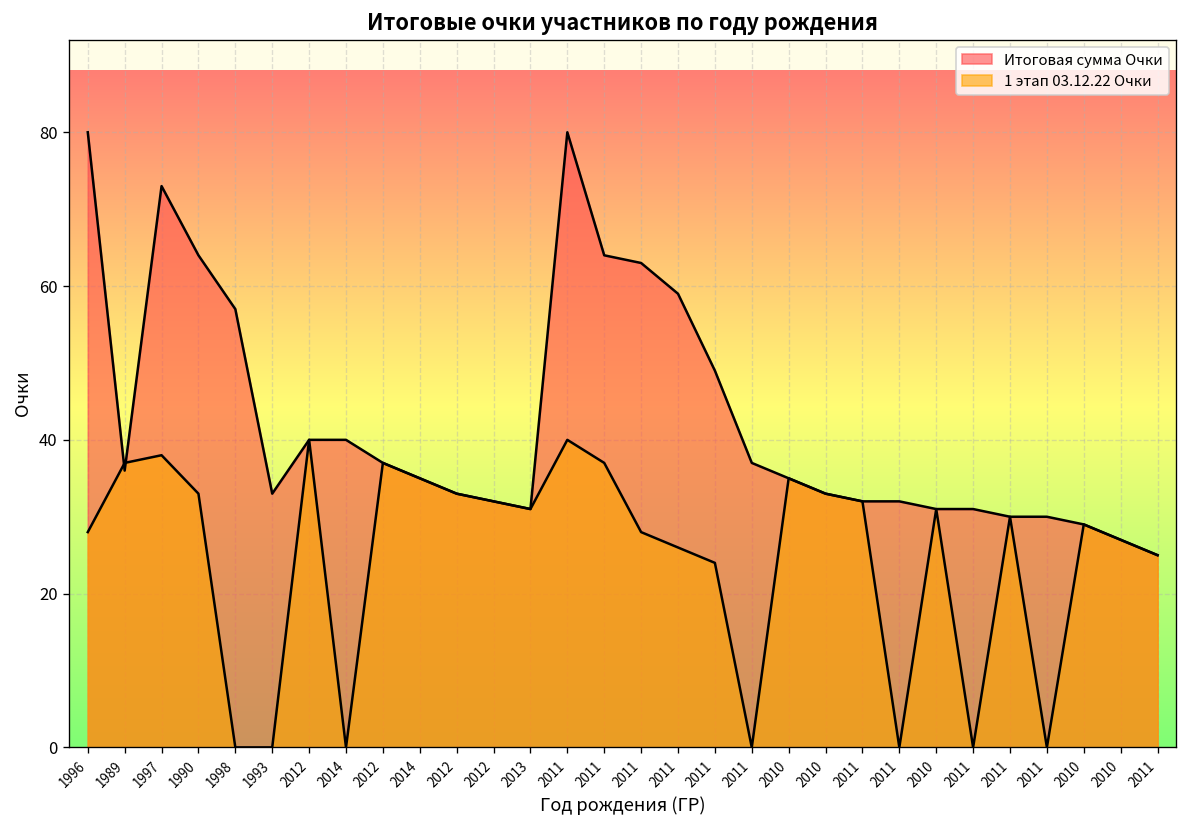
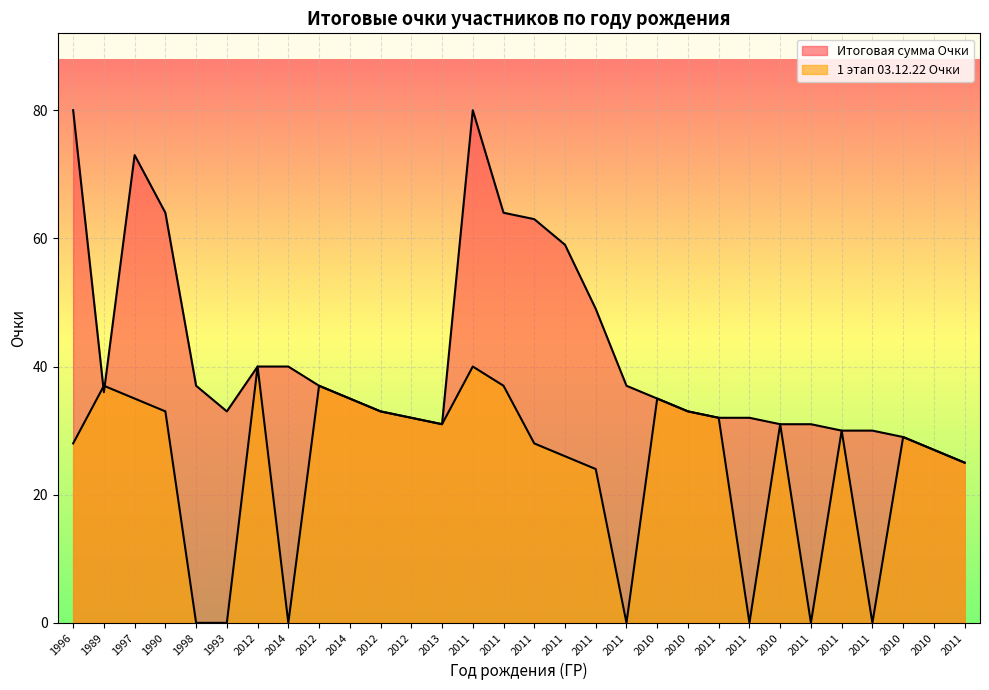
  {
    "Итоговая сумма Очки": {
      "1996": 80,
      "1989": 36,
      "1997": 73,
      "1990": 64,
-     "1998": 57,
+     "1998": 37,
      "1993": 33
    },
    "1 этап 03.12.22 Очки": {
      "1996": 28,
      "1989": 37,
-     "1997": 38,
+     "1997": 35,
      "1990": 33,
      "1998": 0,
      "1993": 0
    }
  }
